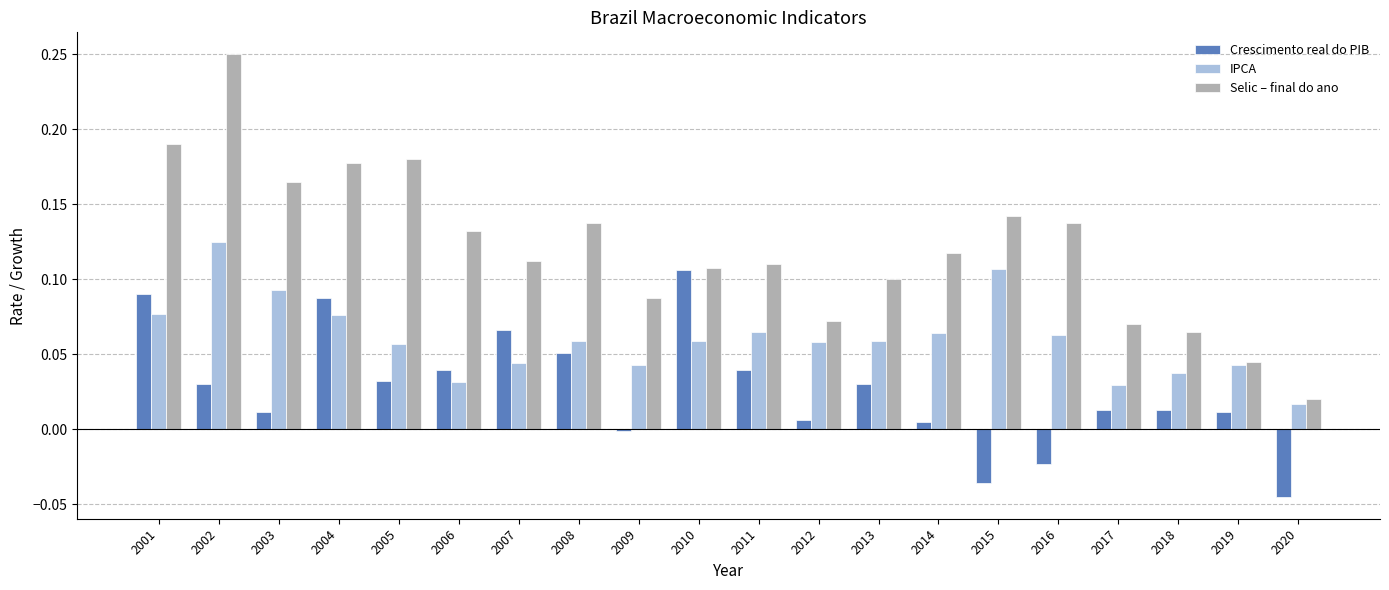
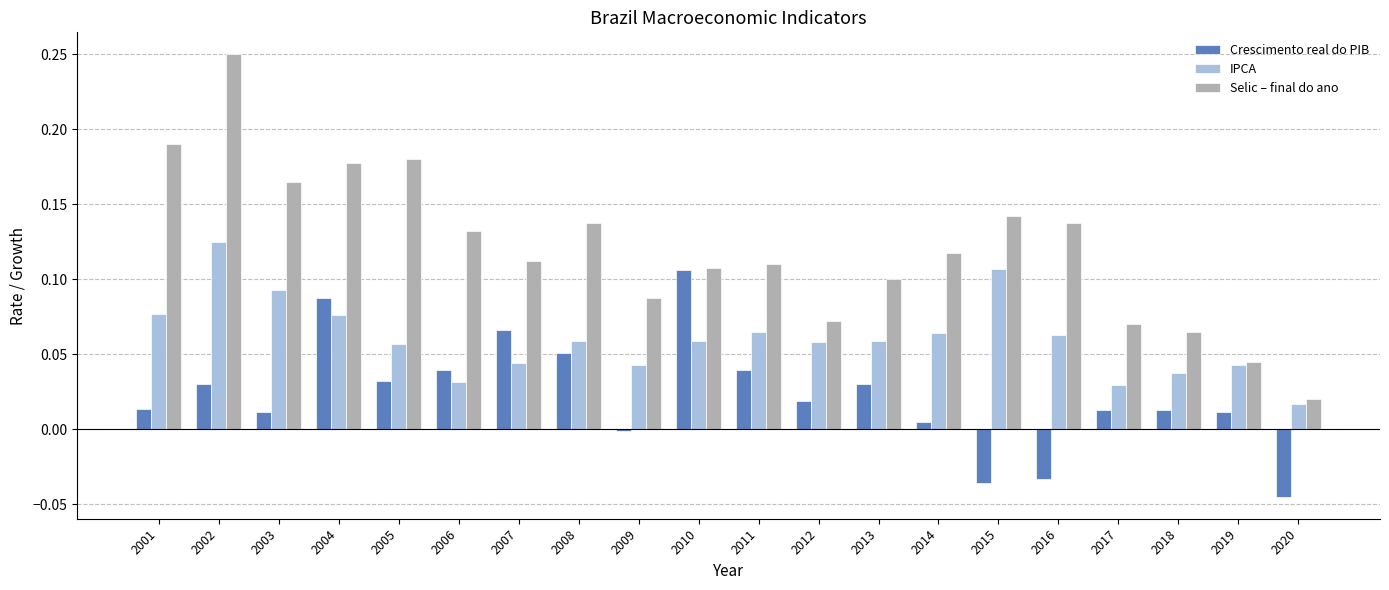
  {
    "Crescimento real do PIB": {
-     "2001": 0.090,
+     "2001": 0.014,
      "2002": 0.031,
      "2003": 0.011,
      "2004": 0.087,
      "2005": 0.032,
      "2006": 0.040,
      "2007": 0.067,
      "2008": 0.051,
      "2010": 0.106,
      "2011": 0.040,
-     "2012": 0.006,
+     "2012": 0.019,
      "2013": 0.030,
      "2014": 0.005,
      "2015": -0.035,
-     "2016": -0.023,
+     "2016": -0.033,
      "2017": 0.013,
      "2018": 0.013,
      "2019": 0.011,
      "2020": -0.045
    }
  }
